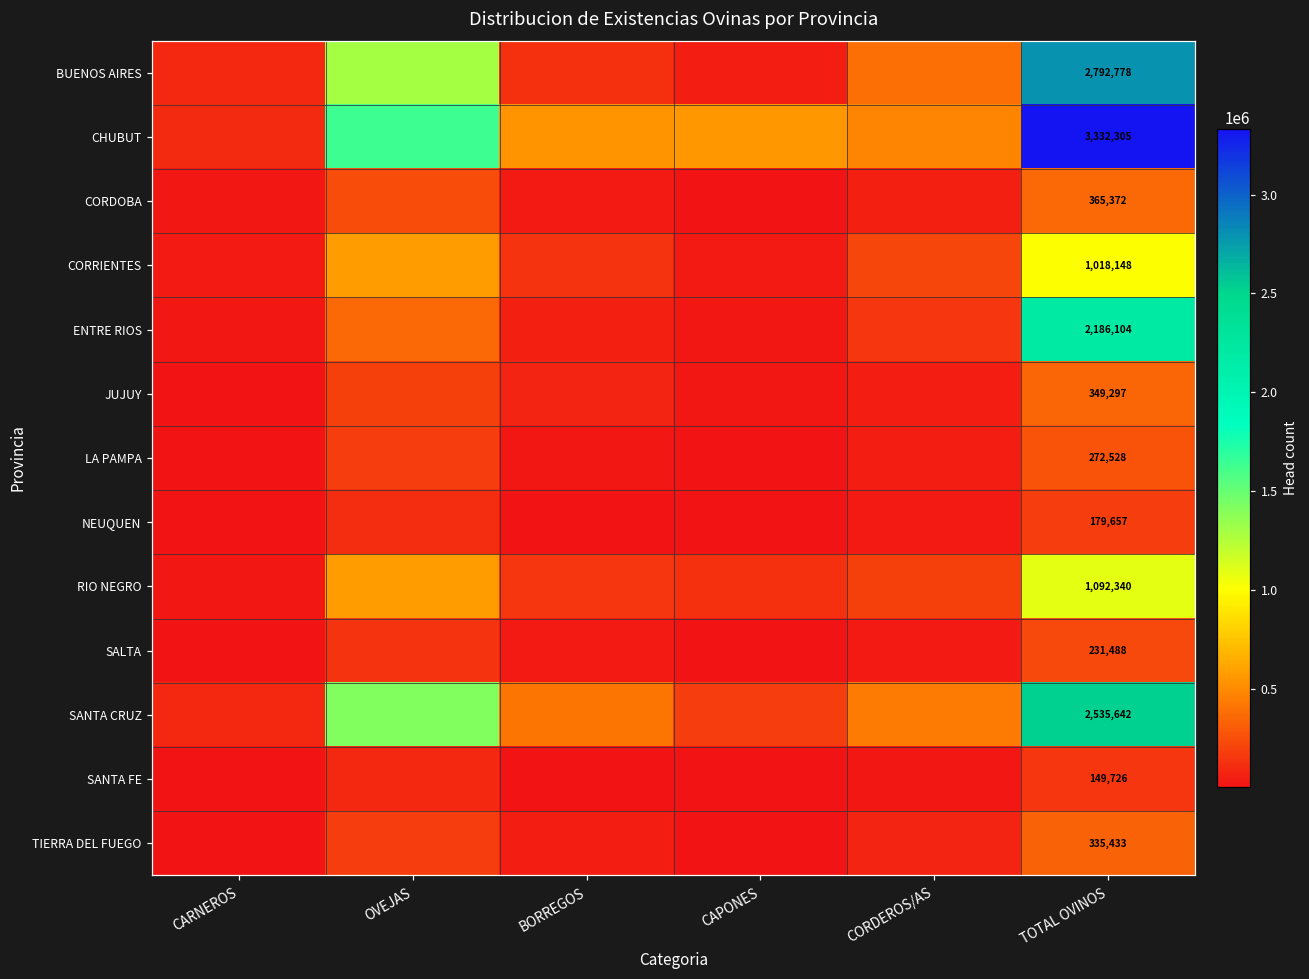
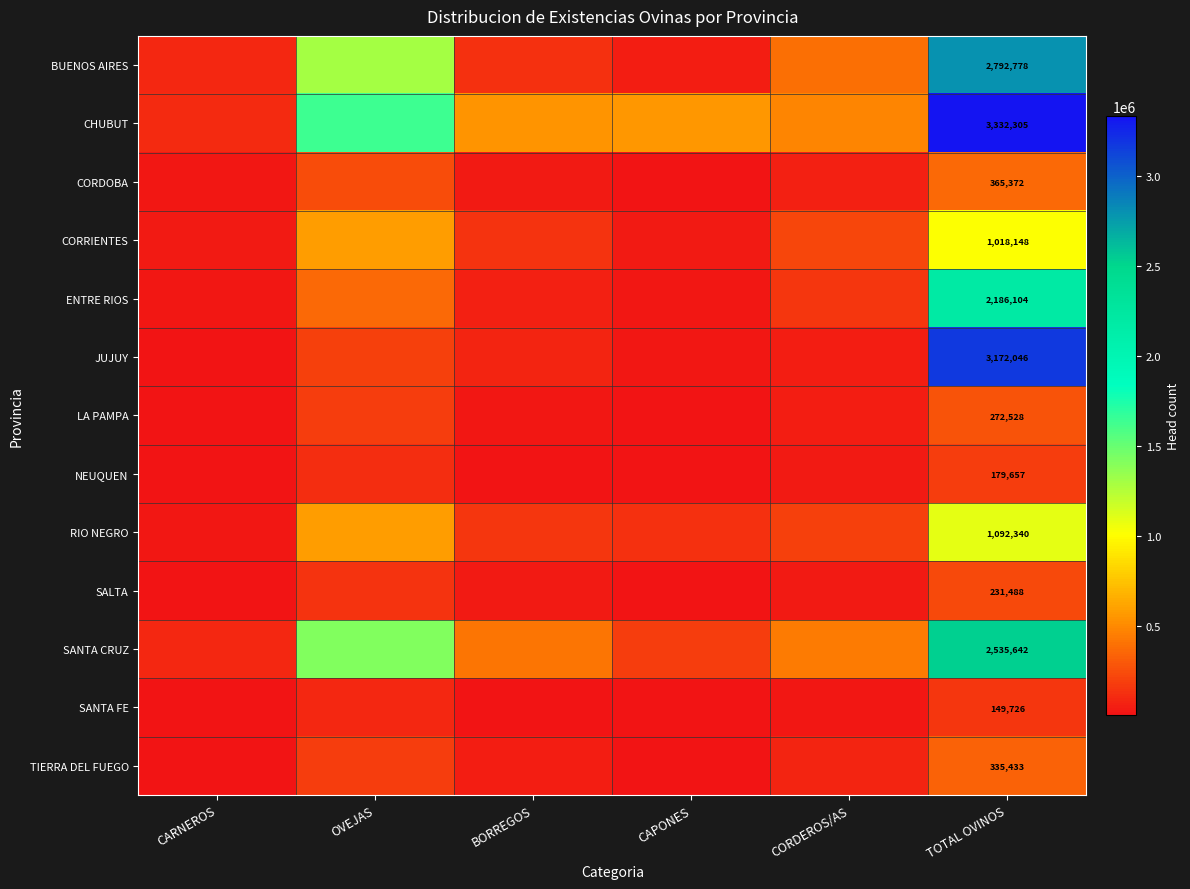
  {
    "BUENOS AIRES": {
      "TOTAL OVINOS": "2,792,778"
    },
    "CHUBUT": {
      "TOTAL OVINOS": "3,332,305"
    },
    "CORDOBA": {
      "TOTAL OVINOS": "365,372"
    },
    "CORRIENTES": {
      "TOTAL OVINOS": "1,018,148"
    },
    "ENTRE RIOS": {
      "TOTAL OVINOS": "2,186,104"
    },
    "JUJUY": {
-     "TOTAL OVINOS": "349,297"
+     "TOTAL OVINOS": "3,172,046"
    },
    "LA PAMPA": {
      "TOTAL OVINOS": "272,528"
    },
    "NEUQUEN": {
      "TOTAL OVINOS": "179,657"
    },
    "RIO NEGRO": {
      "TOTAL OVINOS": "1,092,340"
    },
    "SALTA": {
      "TOTAL OVINOS": "231,488"
    },
    "SANTA CRUZ": {
      "TOTAL OVINOS": "2,535,642"
    },
    "SANTA FE": {
      "TOTAL OVINOS": "149,726"
    },
    "TIERRA DEL FUEGO": {
      "TOTAL OVINOS": "335,433"
    }
  }
